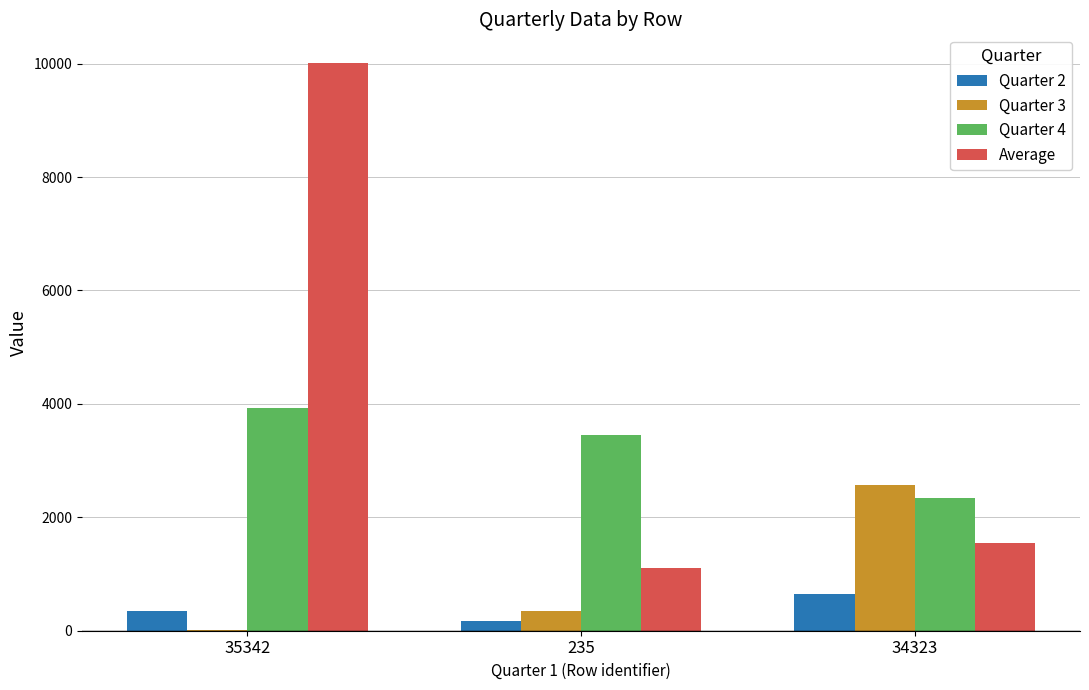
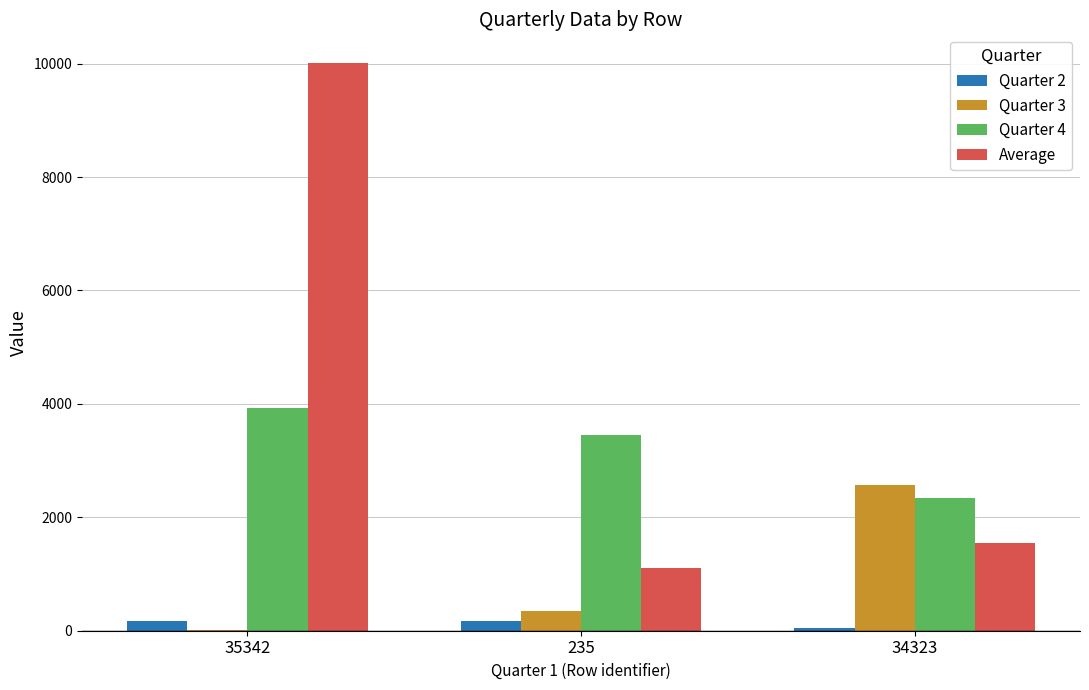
  {
    "Quarter 2": {
-     "35342": 400,
+     "35342": 200,
      "235": 200,
-     "34323": 600
+     "34323": 100
    },
    "Quarter 3": {
      "235": 400,
      "34323": 2600
    },
    "Quarter 4": {
      "35342": 3900,
      "235": 3500,
      "34323": 2300
    },
    "Average": {
      "35342": 10000,
      "235": 1100,
      "34323": 1500
    }
  }
